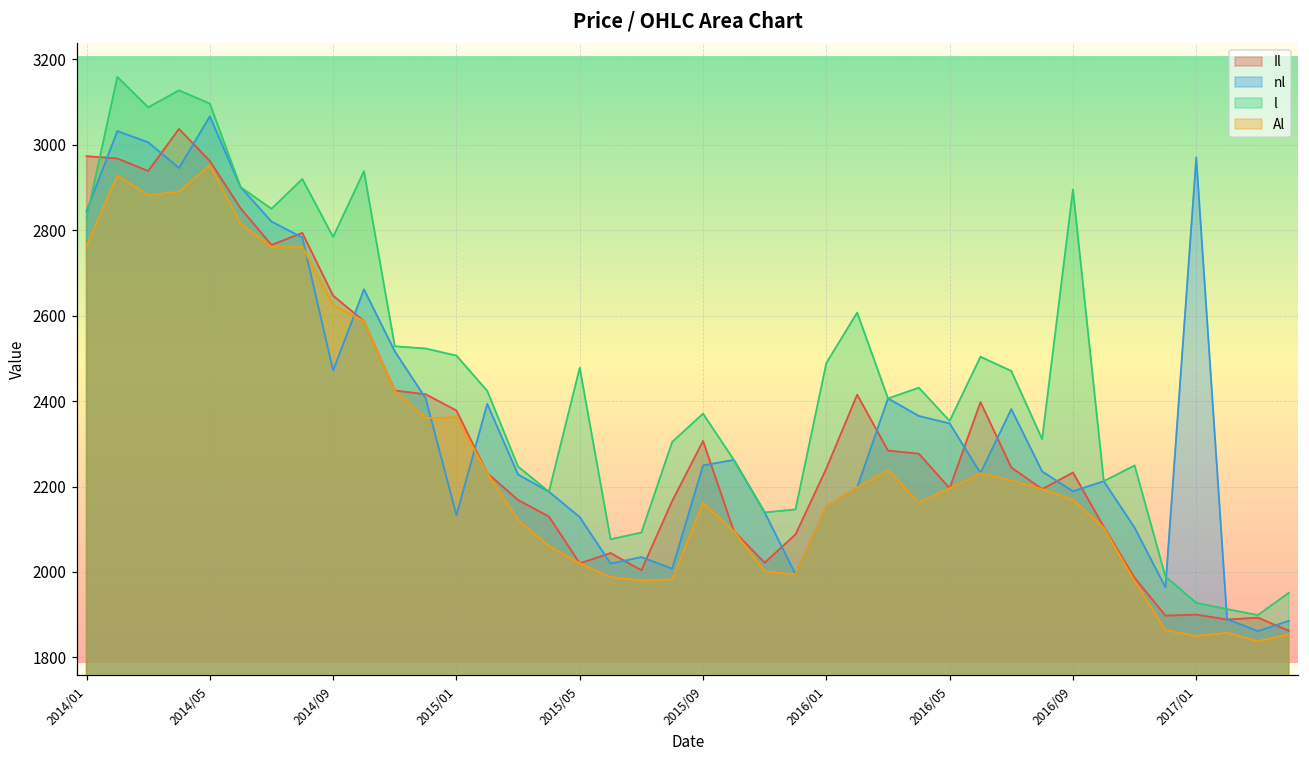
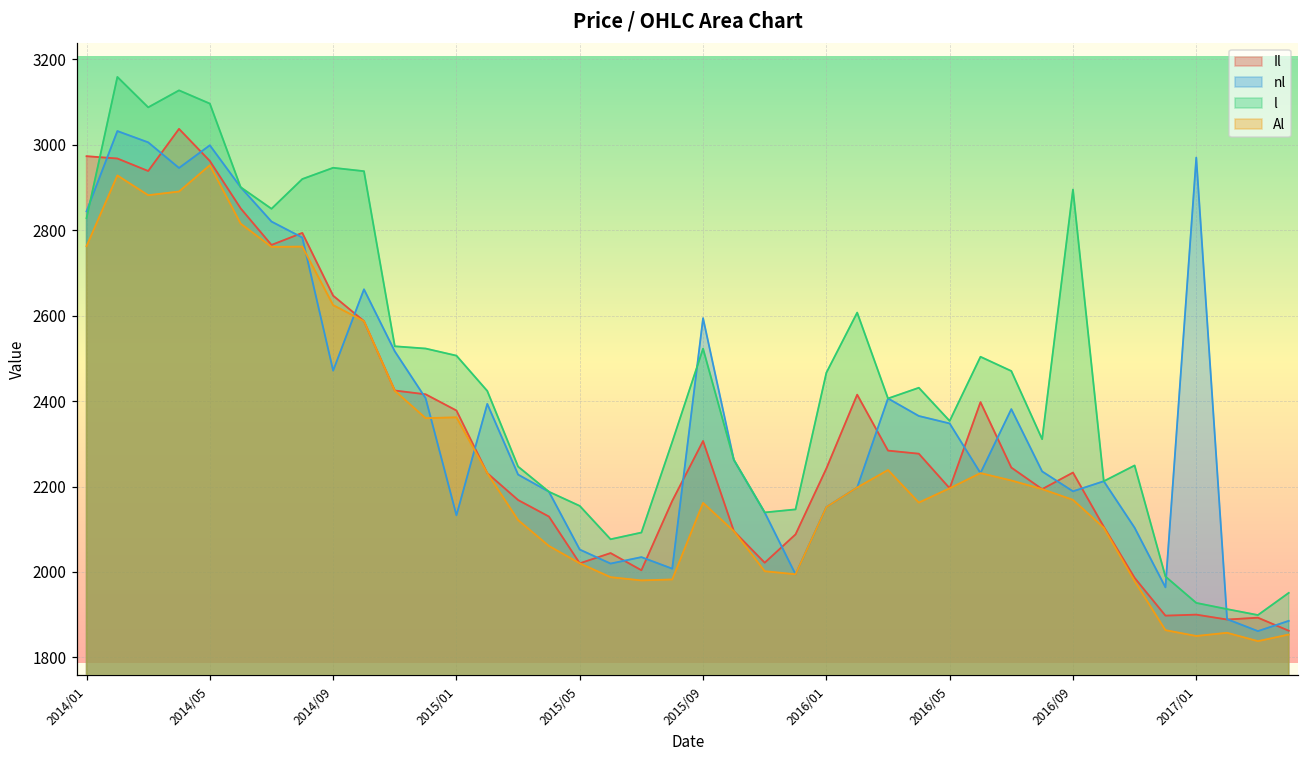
  {
    "nl": {
      "2014/01": 2840,
-     "2014/05": 3070,
+     "2014/05": 3000,
      "2014/09": 2470,
      "2015/01": 2130,
-     "2015/05": 2130,
-     "2015/09": 2250,
+     "2015/05": 2050,
+     "2015/09": 2590,
      "2016/09": 2190,
      "2017/01": 2970
    },
    "l": {
      "2014/01": 2830,
      "2014/05": 3100,
-     "2014/09": 2780,
+     "2014/09": 2950,
      "2015/01": 2510,
-     "2015/05": 2480,
-     "2015/09": 2370,
-     "2016/01": 2490,
+     "2015/05": 2150,
+     "2015/09": 2520,
+     "2016/01": 2470,
      "2016/09": 2900,
      "2017/01": 1930
    }
  }
